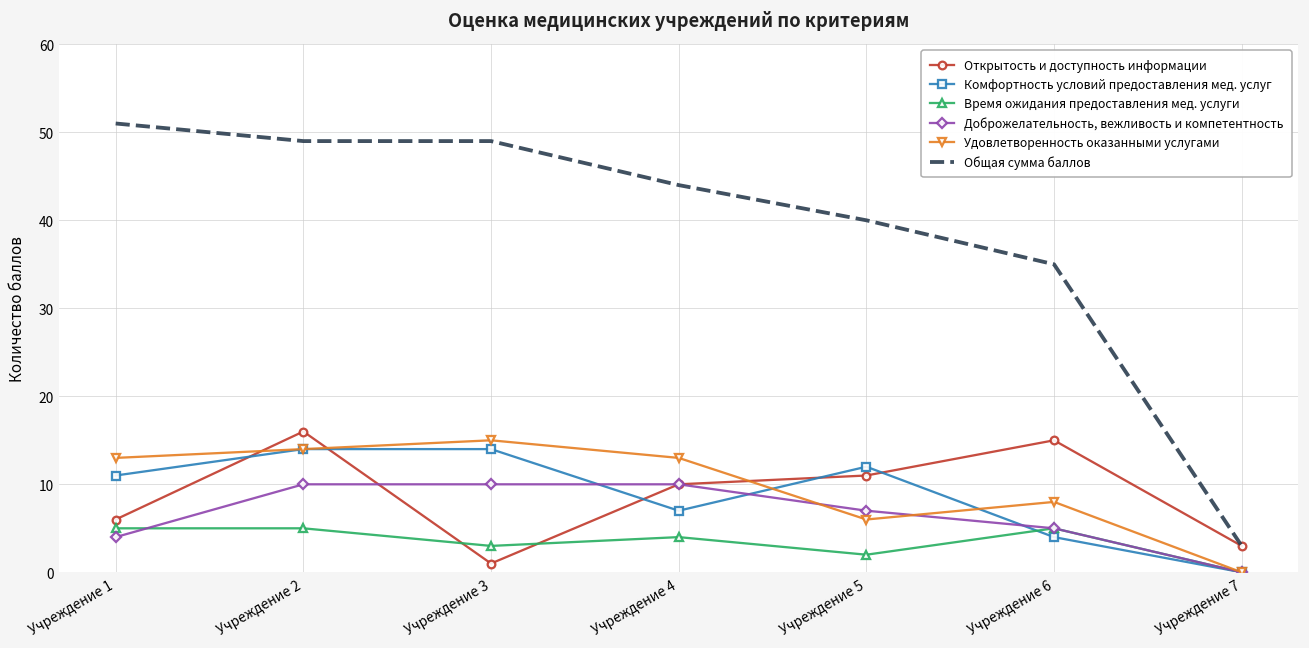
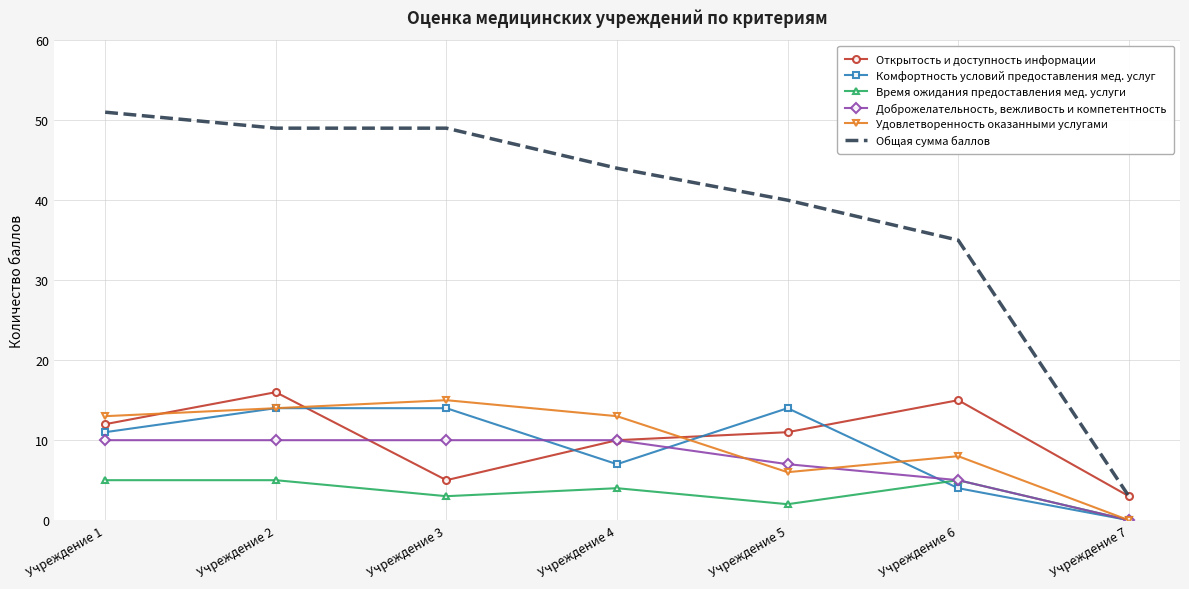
  {
    "Открытость и доступность информации": {
-     "Учреждение 1": 6,
+     "Учреждение 1": 12,
      "Учреждение 2": 16,
-     "Учреждение 3": 1,
+     "Учреждение 3": 5,
      "Учреждение 5": 11,
      "Учреждение 6": 15
    },
    "Комфортность условий предоставления мед. услуг": {
      "Учреждение 1": 11,
      "Учреждение 3": 14,
      "Учреждение 4": 7,
-     "Учреждение 5": 12,
+     "Учреждение 5": 14,
      "Учреждение 6": 4
    },
    "Время ожидания предоставления мед. услуги": {
      "Учреждение 1": 5,
      "Учреждение 2": 5,
      "Учреждение 3": 3,
      "Учреждение 4": 4,
      "Учреждение 5": 2
    },
    "Доброжелательность, вежливость и компетентность": {
-     "Учреждение 1": 4,
+     "Учреждение 1": 10,
      "Учреждение 2": 10,
      "Учреждение 3": 10,
      "Учреждение 5": 7
    },
    "Удовлетворенность оказанными услугами": {
      "Учреждение 1": 13,
      "Учреждение 3": 15,
      "Учреждение 4": 13,
      "Учреждение 5": 6,
      "Учреждение 6": 8
    },
    "Общая сумма баллов": {
      "Учреждение 1": 51,
      "Учреждение 2": 49,
      "Учреждение 3": 49,
      "Учреждение 4": 44,
      "Учреждение 5": 40,
      "Учреждение 6": 35
    }
  }
